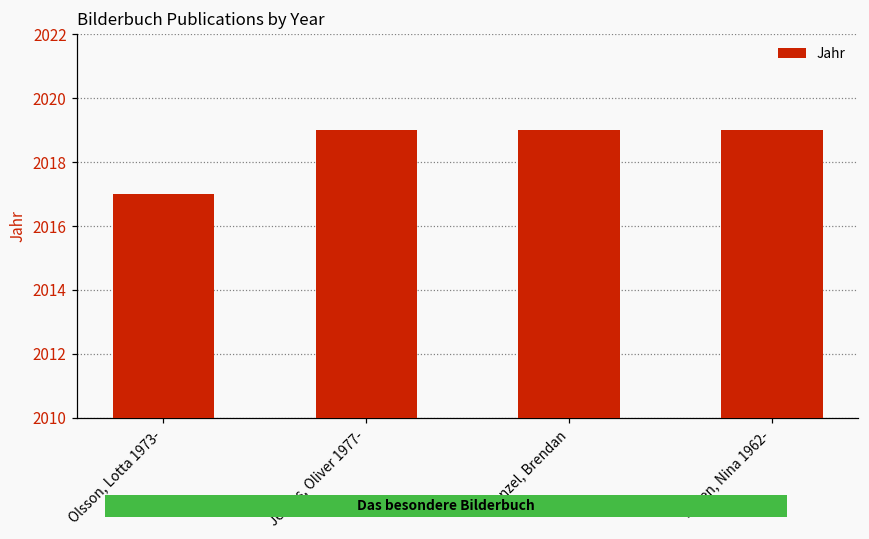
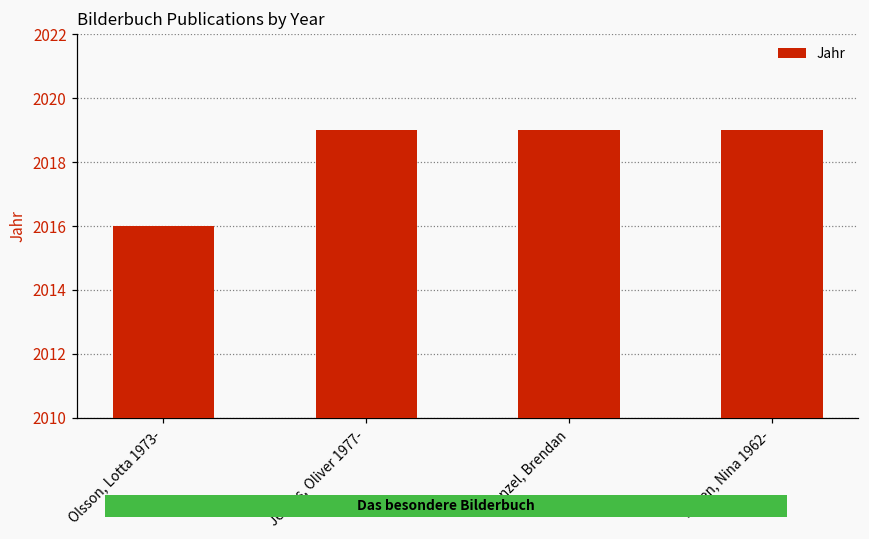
  {
-   "Olsson, Lotta 1973-": 2017,
+   "Olsson, Lotta 1973-": 2016,
    "Jeffers, Oliver 1977-": 2019,
    "Wenzel, Brendan": 2019,
    "Laden, Nina 1962-": 2019
  }
